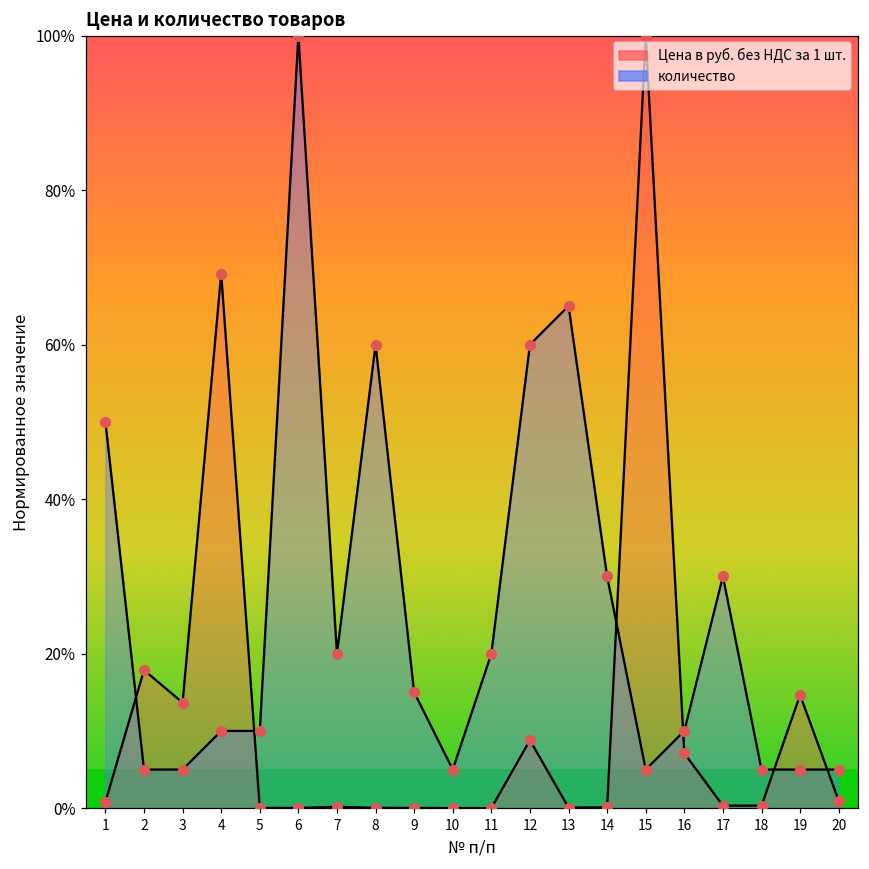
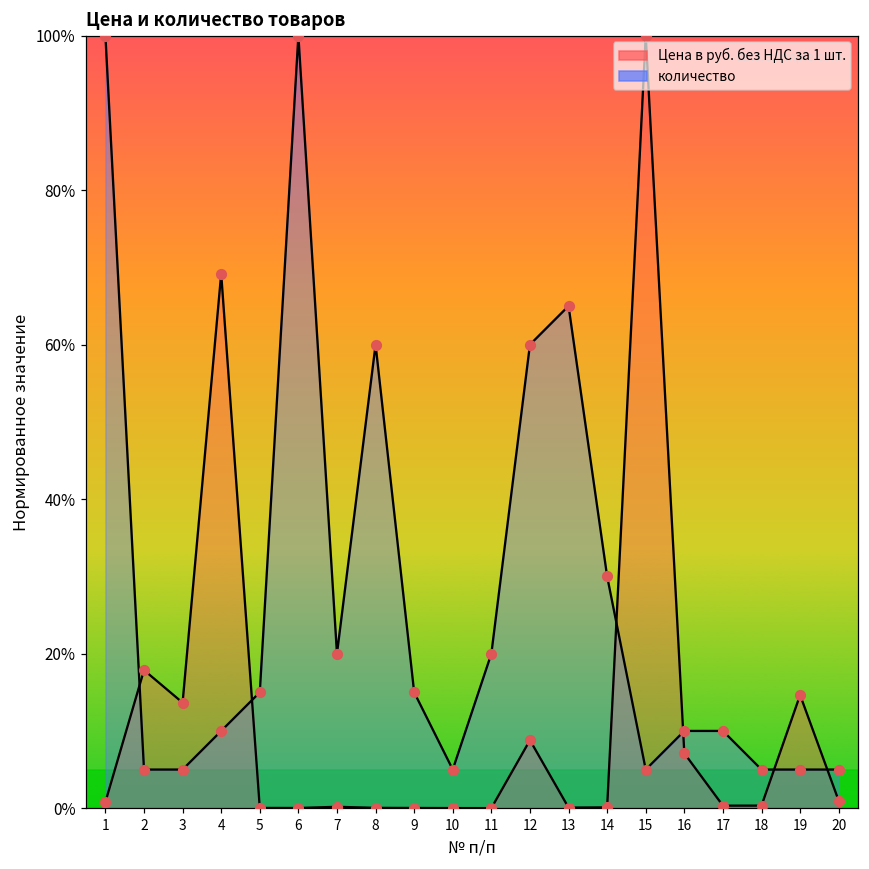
  {
    "Цена в руб. без НДС за 1 шт.": {
      "2": "18%",
      "3": "14%",
      "4": "69%",
      "12": "9%",
      "15": "100%",
      "16": "7%",
      "19": "15%"
    },
    "количество": {
-     "1": "50%",
+     "1": "100%",
      "4": "10%",
-     "5": "10%",
+     "5": "15%",
      "6": "100%",
      "7": "20%",
      "8": "60%",
      "9": "15%",
      "11": "20%",
      "12": "60%",
      "13": "65%",
      "14": "30%",
      "16": "10%",
-     "17": "30%"
+     "17": "10%"
    }
  }
